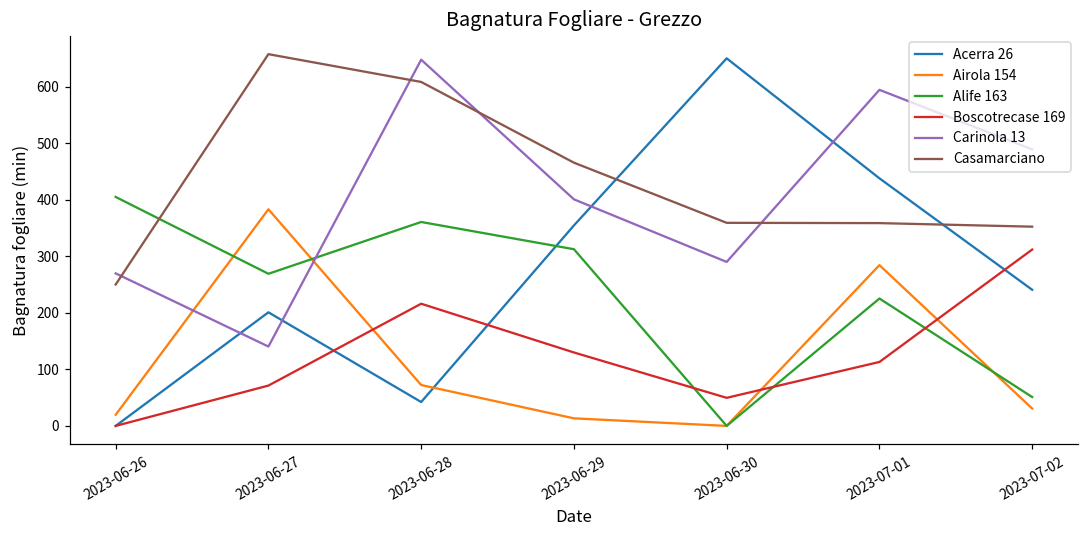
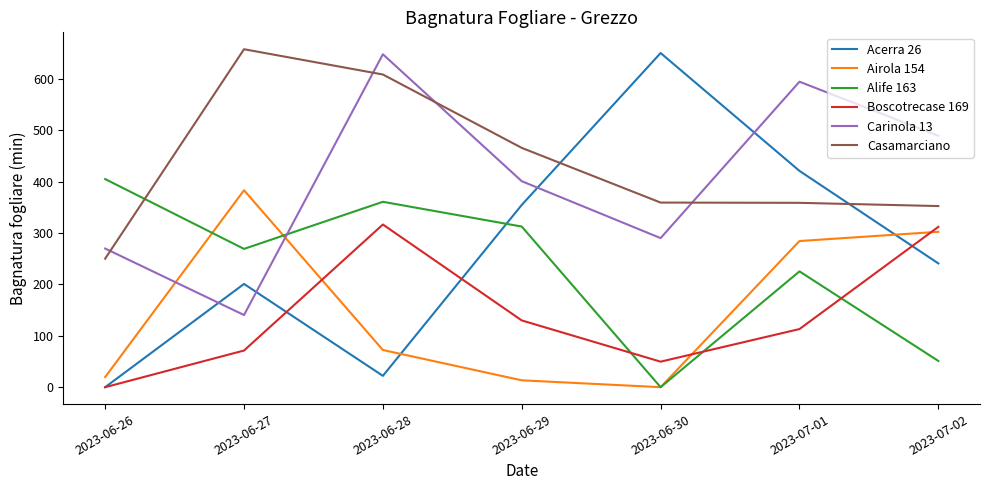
  {
    "Acerra 26": {
      "2023-06-27": 200,
-     "2023-06-28": 40,
+     "2023-06-28": 20,
      "2023-06-29": 350,
      "2023-06-30": 650,
-     "2023-07-01": 440,
+     "2023-07-01": 420,
      "2023-07-02": 240
    },
    "Airola 154": {
      "2023-06-26": 20,
      "2023-06-27": 380,
      "2023-06-28": 70,
      "2023-06-29": 10,
      "2023-07-01": 280,
-     "2023-07-02": 30
+     "2023-07-02": 300
    },
    "Alife 163": {
      "2023-06-26": 410,
      "2023-06-27": 270,
      "2023-06-28": 360,
      "2023-06-29": 310,
      "2023-07-01": 230,
      "2023-07-02": 50
    },
    "Boscotrecase 169": {
      "2023-06-27": 70,
-     "2023-06-28": 220,
+     "2023-06-28": 320,
      "2023-06-29": 130,
      "2023-06-30": 50,
      "2023-07-01": 110,
      "2023-07-02": 310
    },
    "Carinola 13": {
      "2023-06-26": 270,
      "2023-06-27": 140,
      "2023-06-28": 650,
      "2023-06-29": 400,
      "2023-06-30": 290,
      "2023-07-01": 590
    },
    "Casamarciano": {
      "2023-06-26": 250,
      "2023-06-27": 660,
      "2023-06-28": 610,
      "2023-06-29": 470,
      "2023-06-30": 360,
      "2023-07-01": 360,
      "2023-07-02": 350
    }
  }
